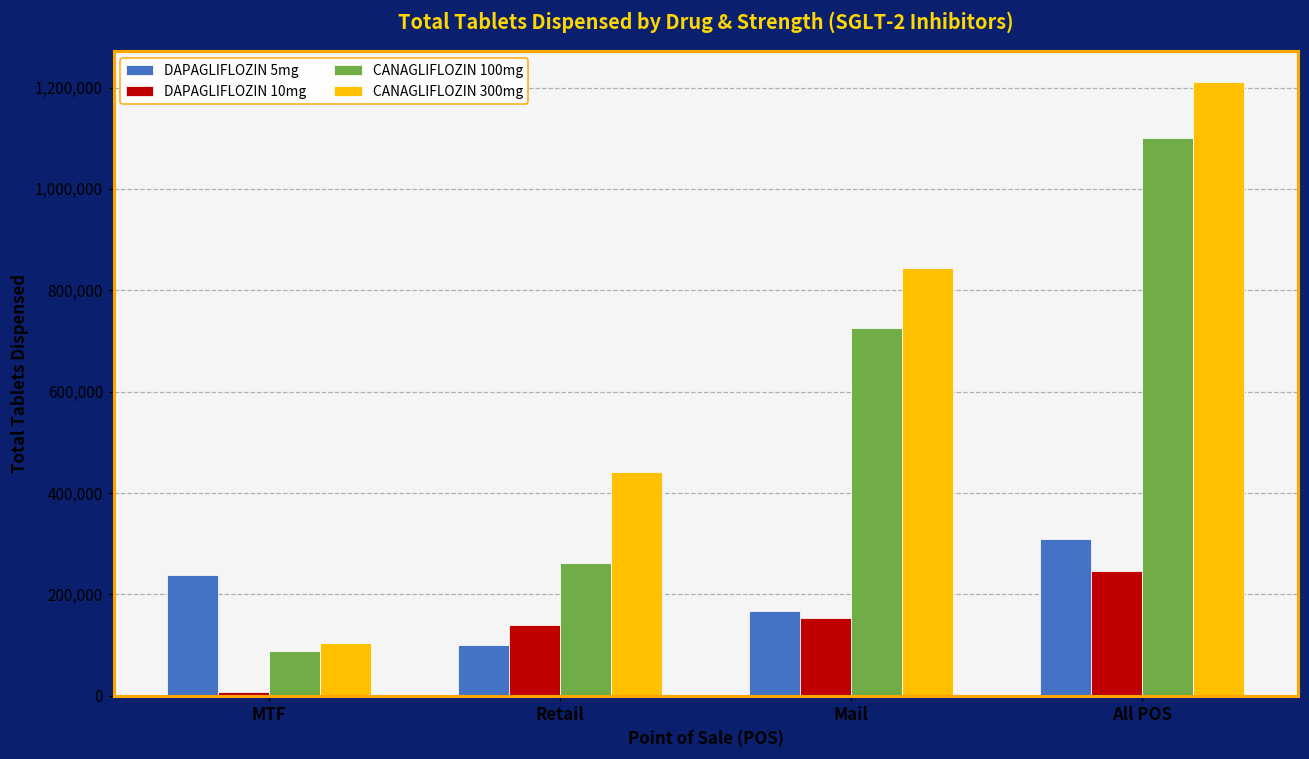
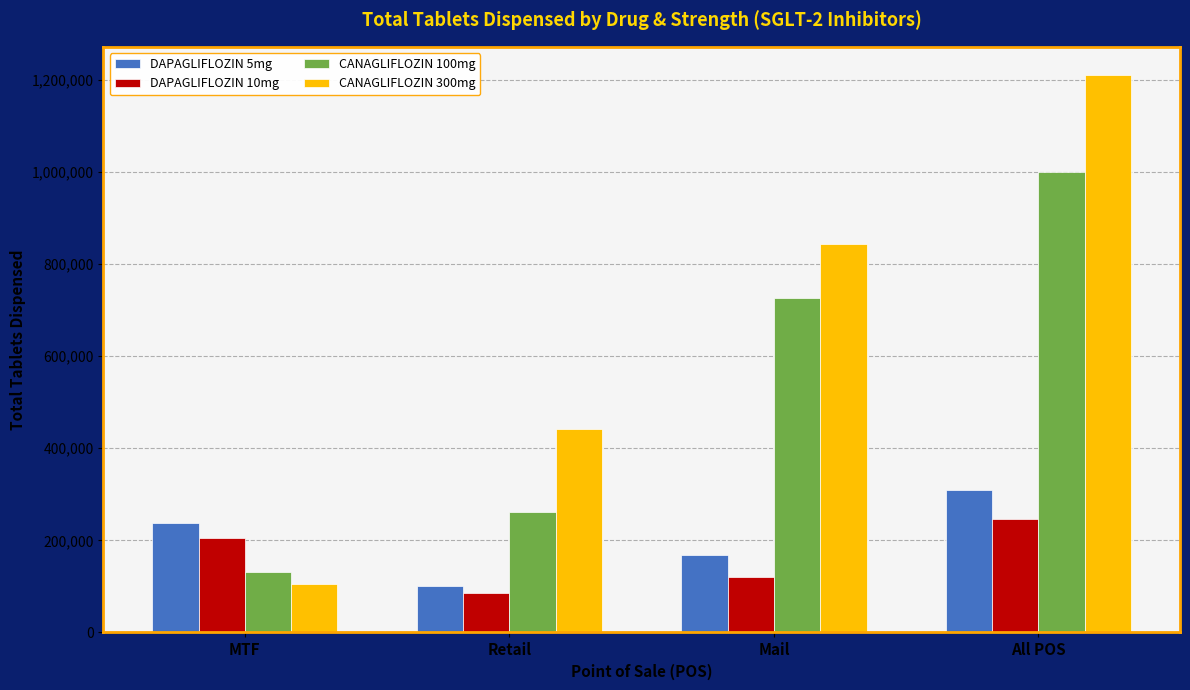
  {
    "DAPAGLIFLOZIN 5mg": {
      "MTF": "240,000",
      "Retail": "100,000",
      "Mail": "170,000",
      "All POS": "310,000"
    },
    "DAPAGLIFLOZIN 10mg": {
-     "MTF": "10,000",
-     "Retail": "140,000",
-     "Mail": "150,000",
+     "MTF": "200,000",
+     "Retail": "90,000",
+     "Mail": "120,000",
      "All POS": "250,000"
    },
    "CANAGLIFLOZIN 100mg": {
-     "MTF": "90,000",
+     "MTF": "130,000",
      "Retail": "260,000",
      "Mail": "730,000",
-     "All POS": "1,100,000"
+     "All POS": "1,000,000"
    },
    "CANAGLIFLOZIN 300mg": {
      "MTF": "100,000",
      "Retail": "440,000",
      "Mail": "840,000",
      "All POS": "1,210,000"
    }
  }
